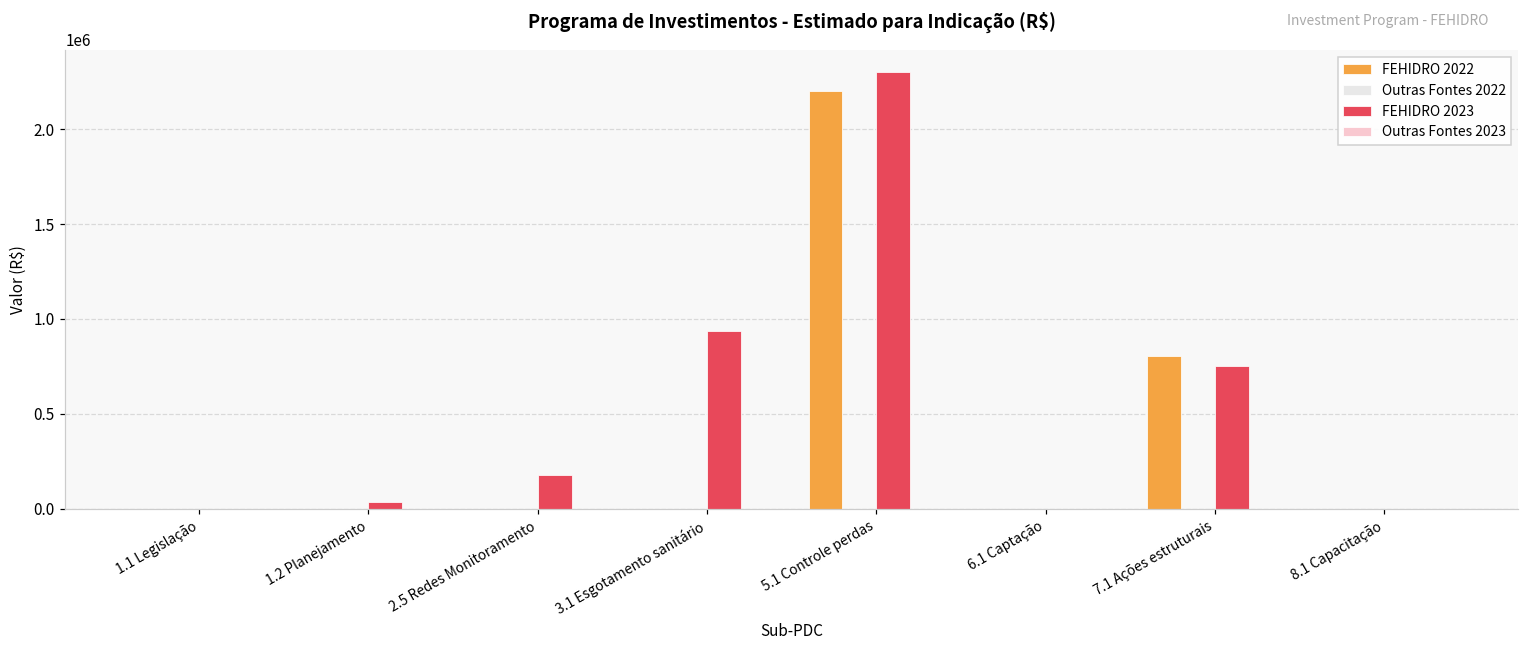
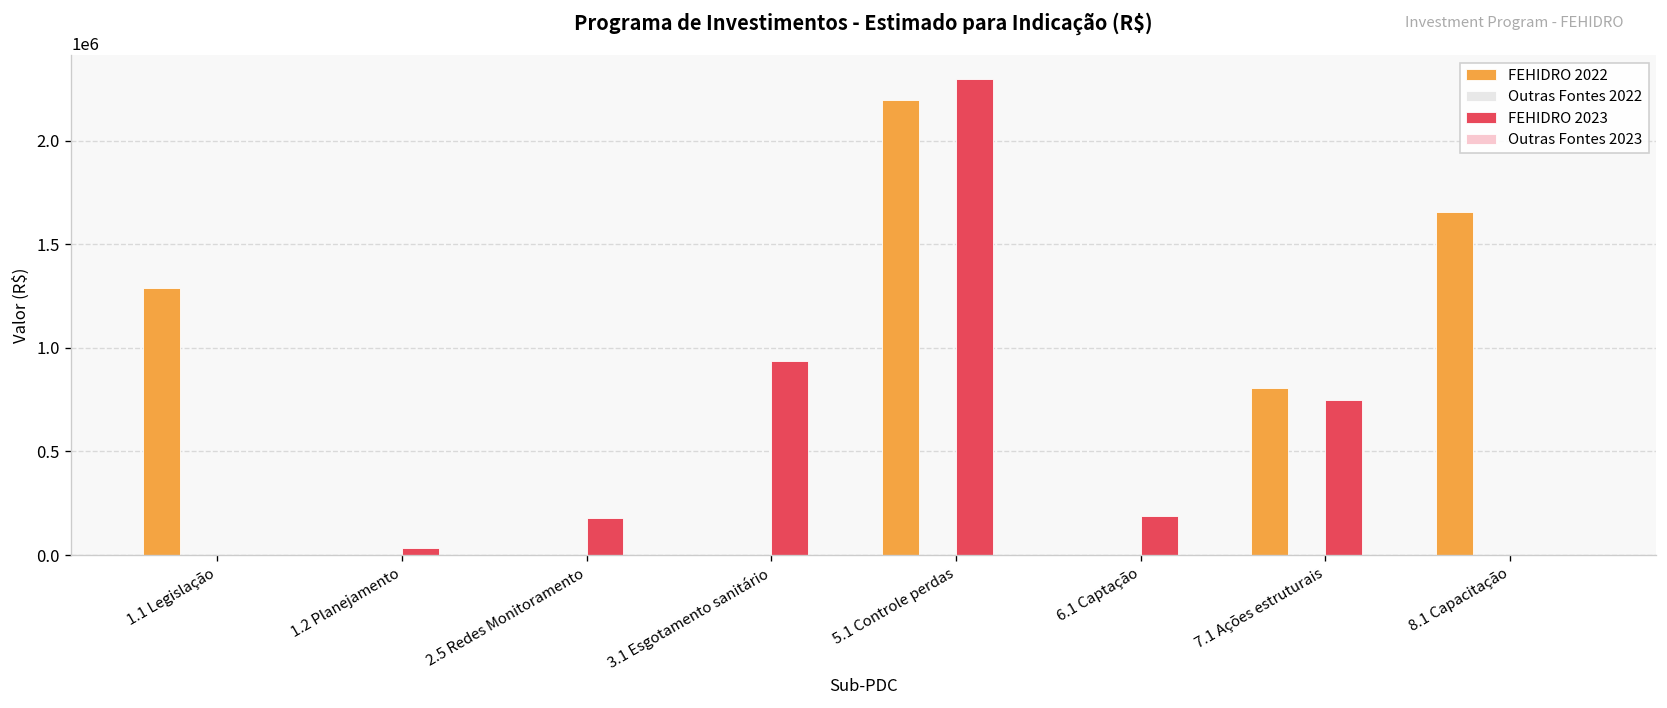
  {
    "FEHIDRO 2022": {
-     "1.1 Legislação": 0,
+     "1.1 Legislação": 1290000,
      "1.2 Planejamento": 0,
      "2.5 Redes Monitoramento": 0,
      "3.1 Esgotamento sanitário": 0,
      "5.1 Controle perdas": 2200000,
      "6.1 Captação": 0,
      "7.1 Ações estruturais": 810000,
-     "8.1 Capacitação": 0
+     "8.1 Capacitação": 1660000
    },
    "FEHIDRO 2023": {
      "1.1 Legislação": 0,
      "1.2 Planejamento": 40000,
      "2.5 Redes Monitoramento": 180000,
      "3.1 Esgotamento sanitário": 940000,
      "5.1 Controle perdas": 2300000,
-     "6.1 Captação": 0,
+     "6.1 Captação": 190000,
      "7.1 Ações estruturais": 750000,
      "8.1 Capacitação": 0
    }
  }
